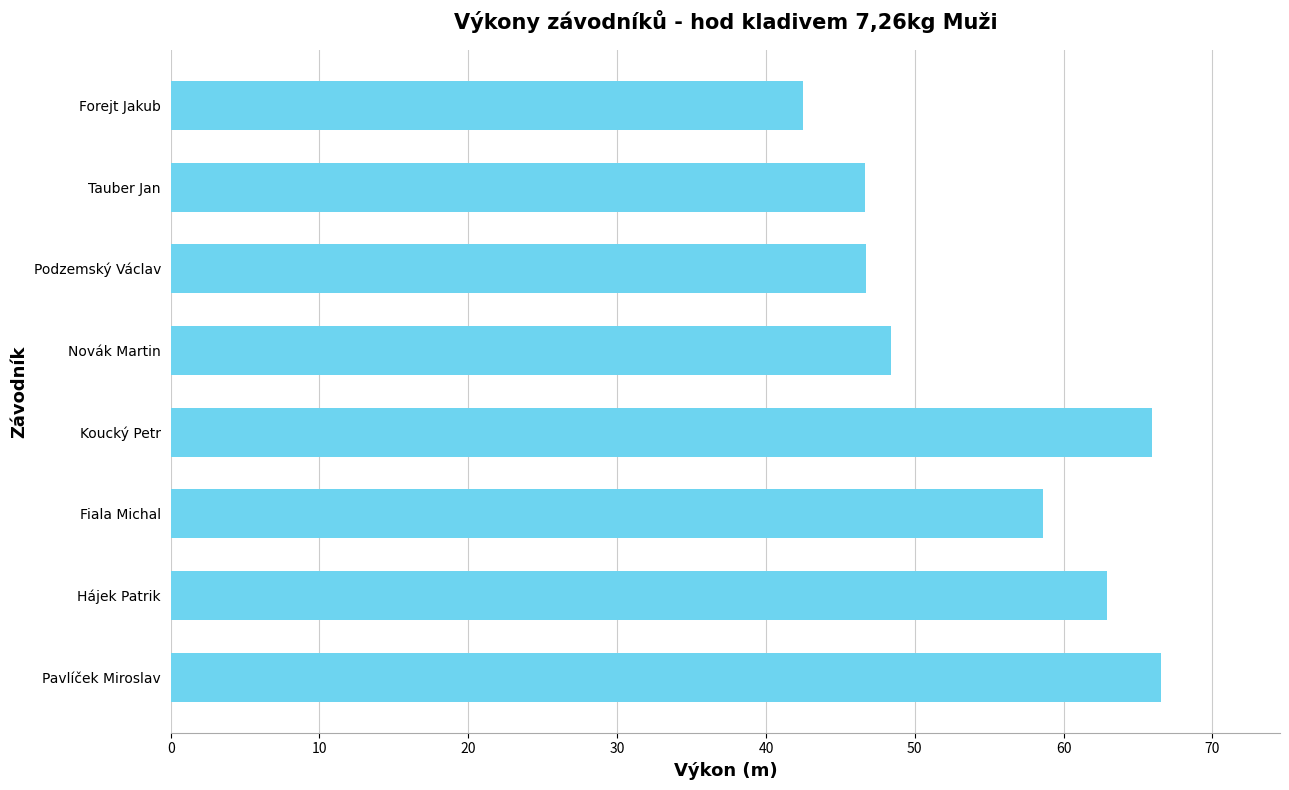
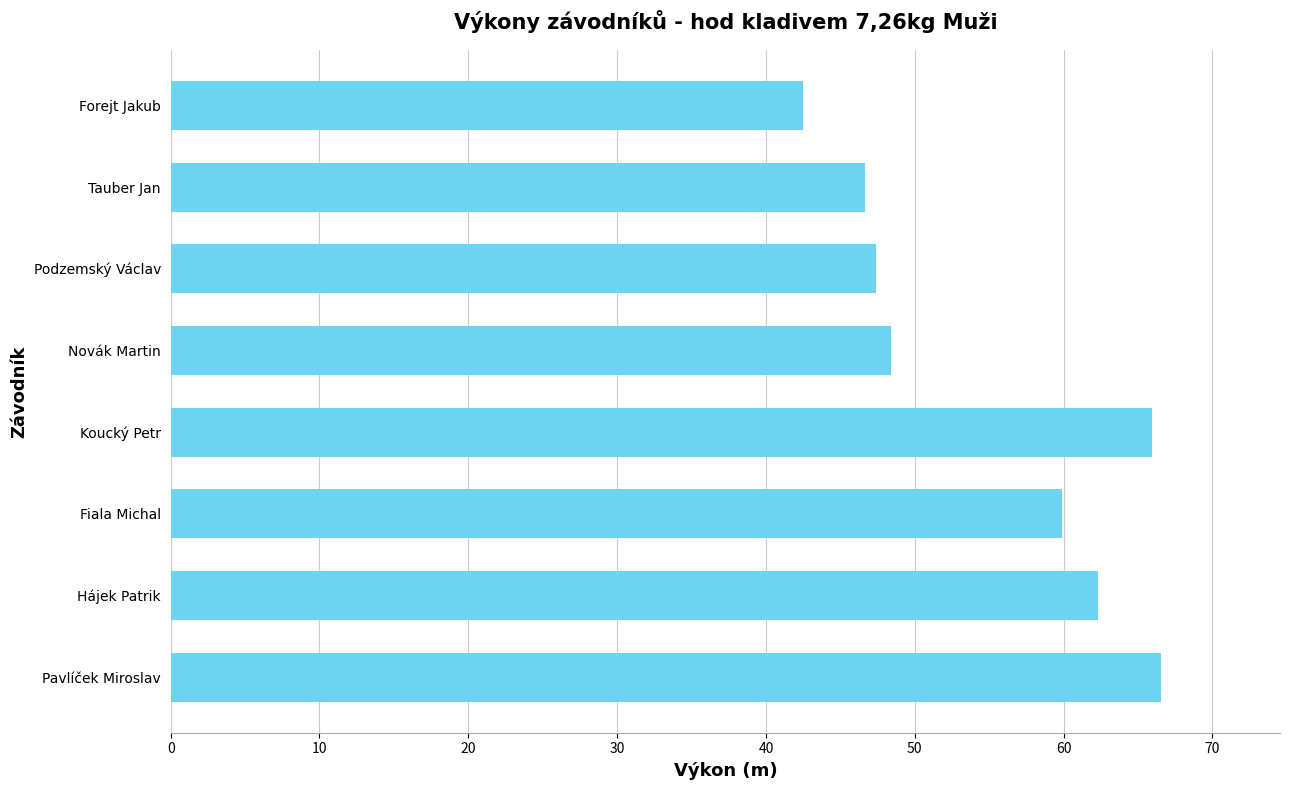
  {
    "Forejt Jakub": 42.5,
    "Tauber Jan": 46.7,
-   "Podzemský Václav": 46.8,
+   "Podzemský Václav": 47.4,
    "Novák Martin": 48.4,
    "Koucký Petr": 65.9,
-   "Fiala Michal": 58.6,
-   "Hájek Patrik": 62.9,
+   "Fiala Michal": 59.9,
+   "Hájek Patrik": 62.3,
    "Pavlíček Miroslav": 66.6
  }
